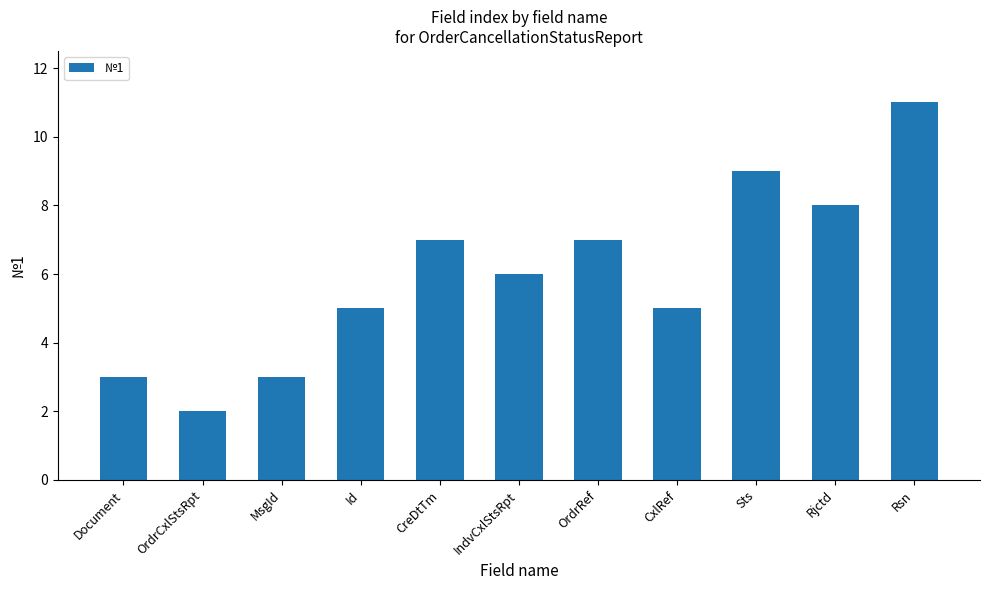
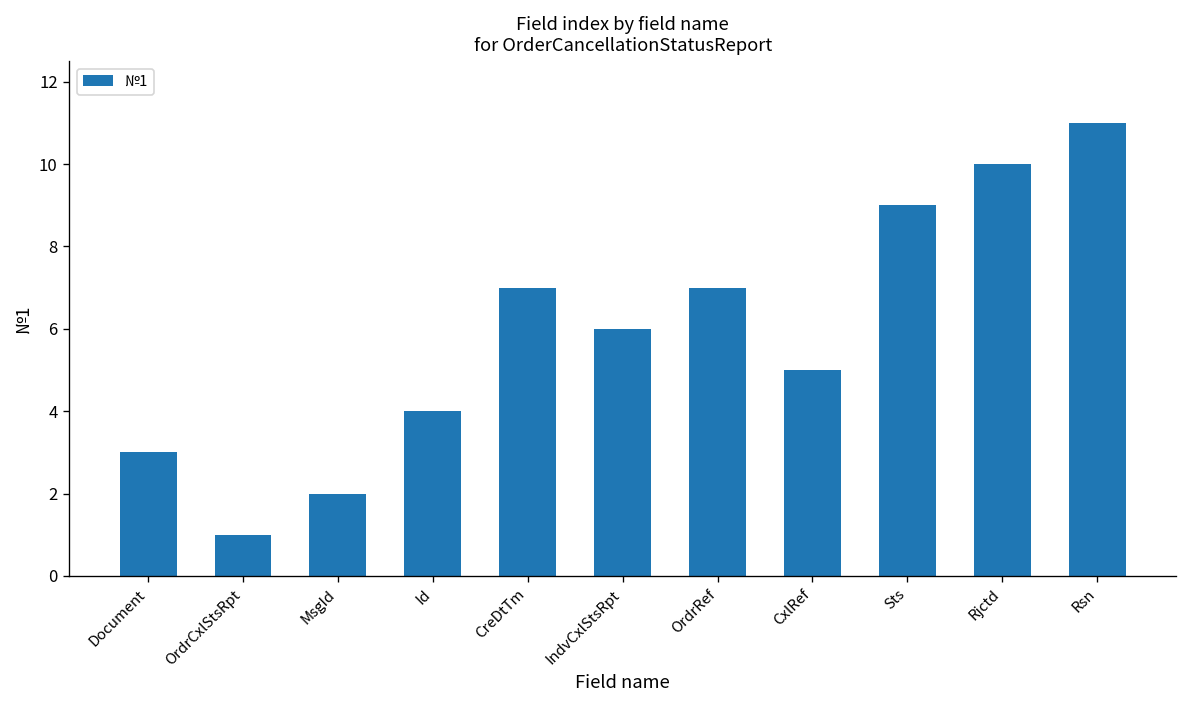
  {
    "Document": 3,
-   "OrdrCxlStsRpt": 2,
-   "MsgId": 3,
-   "Id": 5,
+   "OrdrCxlStsRpt": 1,
+   "MsgId": 2,
+   "Id": 4,
    "CreDtTm": 7,
    "IndvCxlStsRpt": 6,
    "OrdrRef": 7,
    "CxlRef": 5,
    "Sts": 9,
-   "Rjctd": 8,
+   "Rjctd": 10,
    "Rsn": 11
  }
